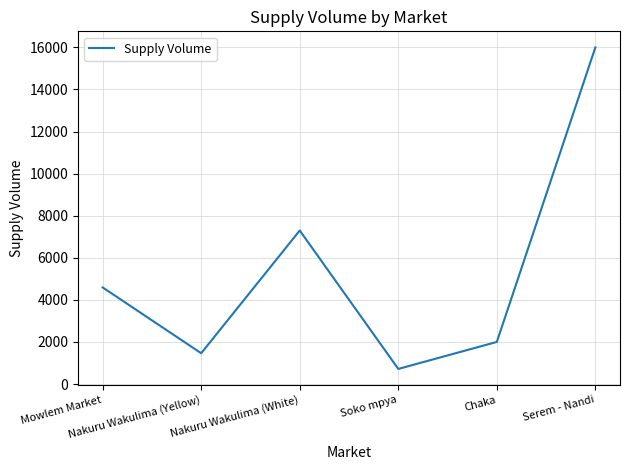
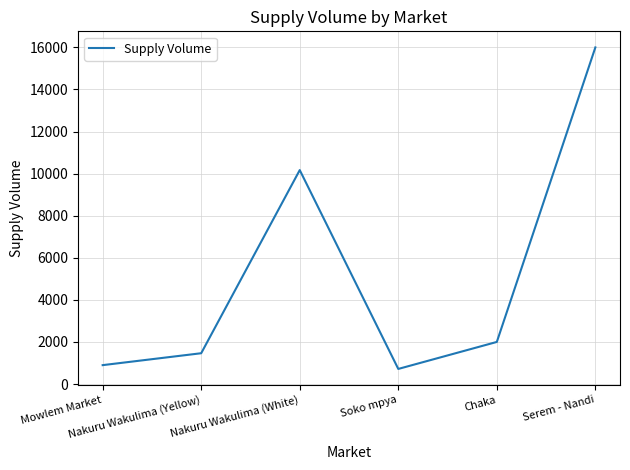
  {
-   "Mowlem Market": 4600,
+   "Mowlem Market": 900,
    "Nakuru Wakulima (Yellow)": 1500,
-   "Nakuru Wakulima (White)": 7300,
+   "Nakuru Wakulima (White)": 10200,
    "Soko mpya": 700,
    "Chaka": 2000,
    "Serem - Nandi": 16000
  }
